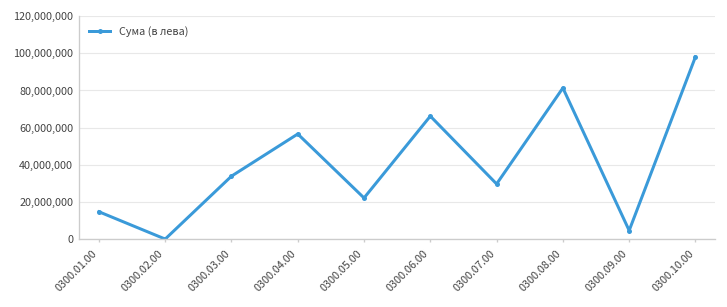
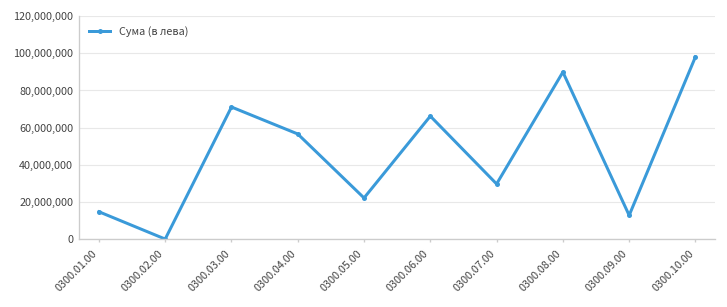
  {
    "0300.01.00": "15,000,000",
    "0300.02.00": "0",
-   "0300.03.00": "34,000,000",
+   "0300.03.00": "71,000,000",
    "0300.04.00": "57,000,000",
    "0300.05.00": "22,000,000",
    "0300.06.00": "66,000,000",
    "0300.07.00": "30,000,000",
-   "0300.08.00": "81,000,000",
-   "0300.09.00": "5,000,000",
+   "0300.08.00": "90,000,000",
+   "0300.09.00": "13,000,000",
    "0300.10.00": "98,000,000"
  }
